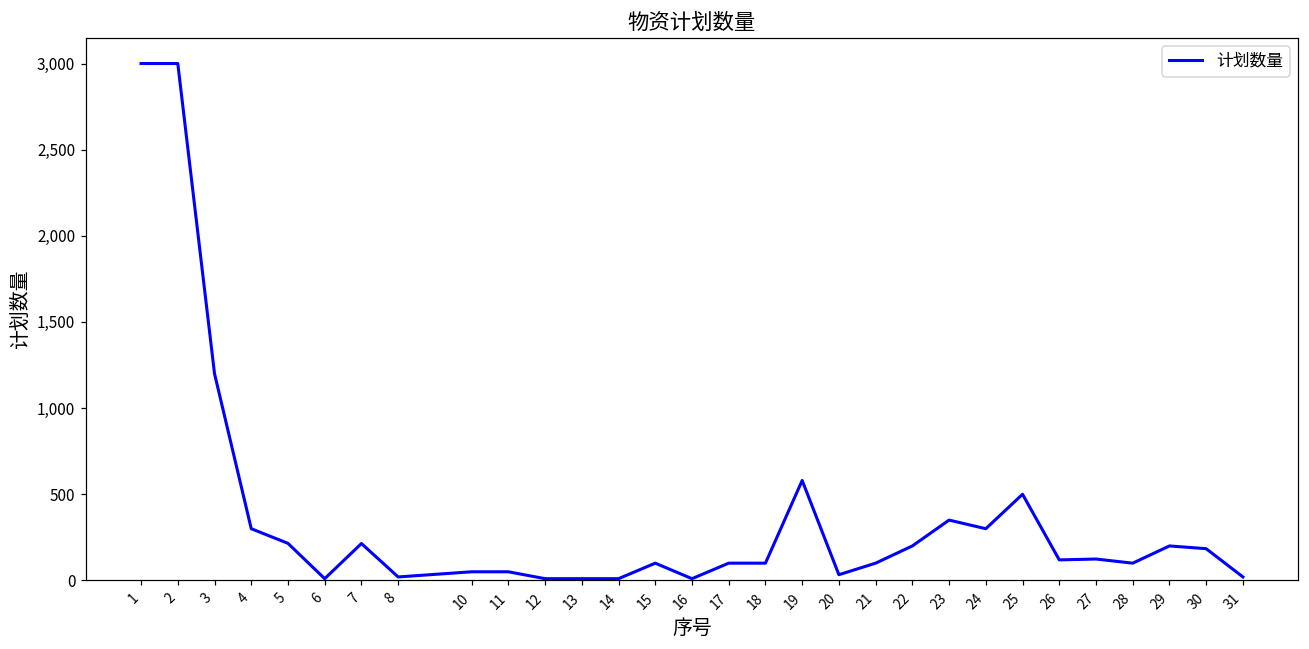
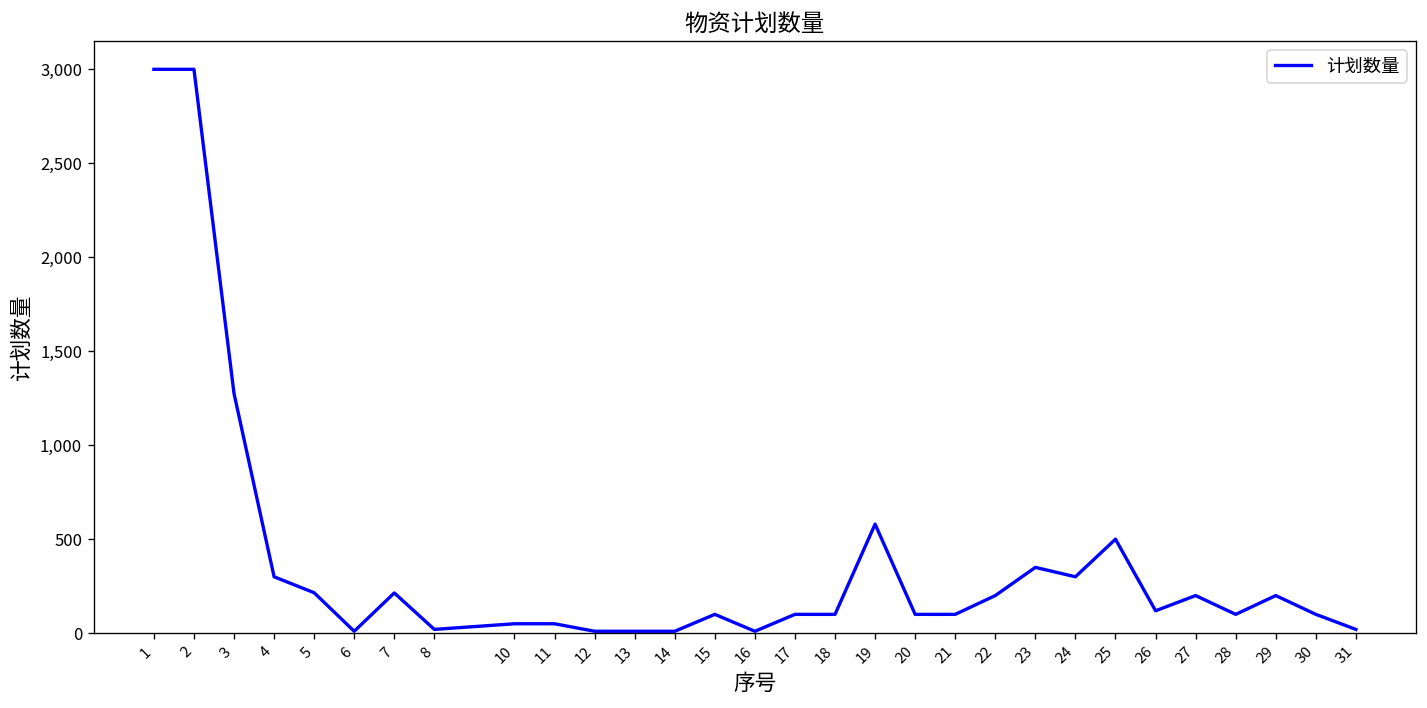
  {
    "1": "3,000",
    "2": "3,000",
-   "3": "1,200",
+   "3": "1,280",
    "4": "300",
    "5": "220",
    "6": "10",
    "7": "210",
    "8": "20",
    "10": "50",
    "11": "50",
    "12": "10",
    "13": "10",
    "14": "10",
    "15": "100",
    "16": "10",
    "17": "100",
    "18": "100",
    "19": "580",
-   "20": "30",
+   "20": "100",
    "21": "100",
    "22": "200",
    "23": "350",
    "24": "300",
    "25": "500",
    "26": "120",
-   "27": "120",
+   "27": "200",
    "28": "100",
    "29": "200",
-   "30": "180",
+   "30": "100",
    "31": "20"
  }
